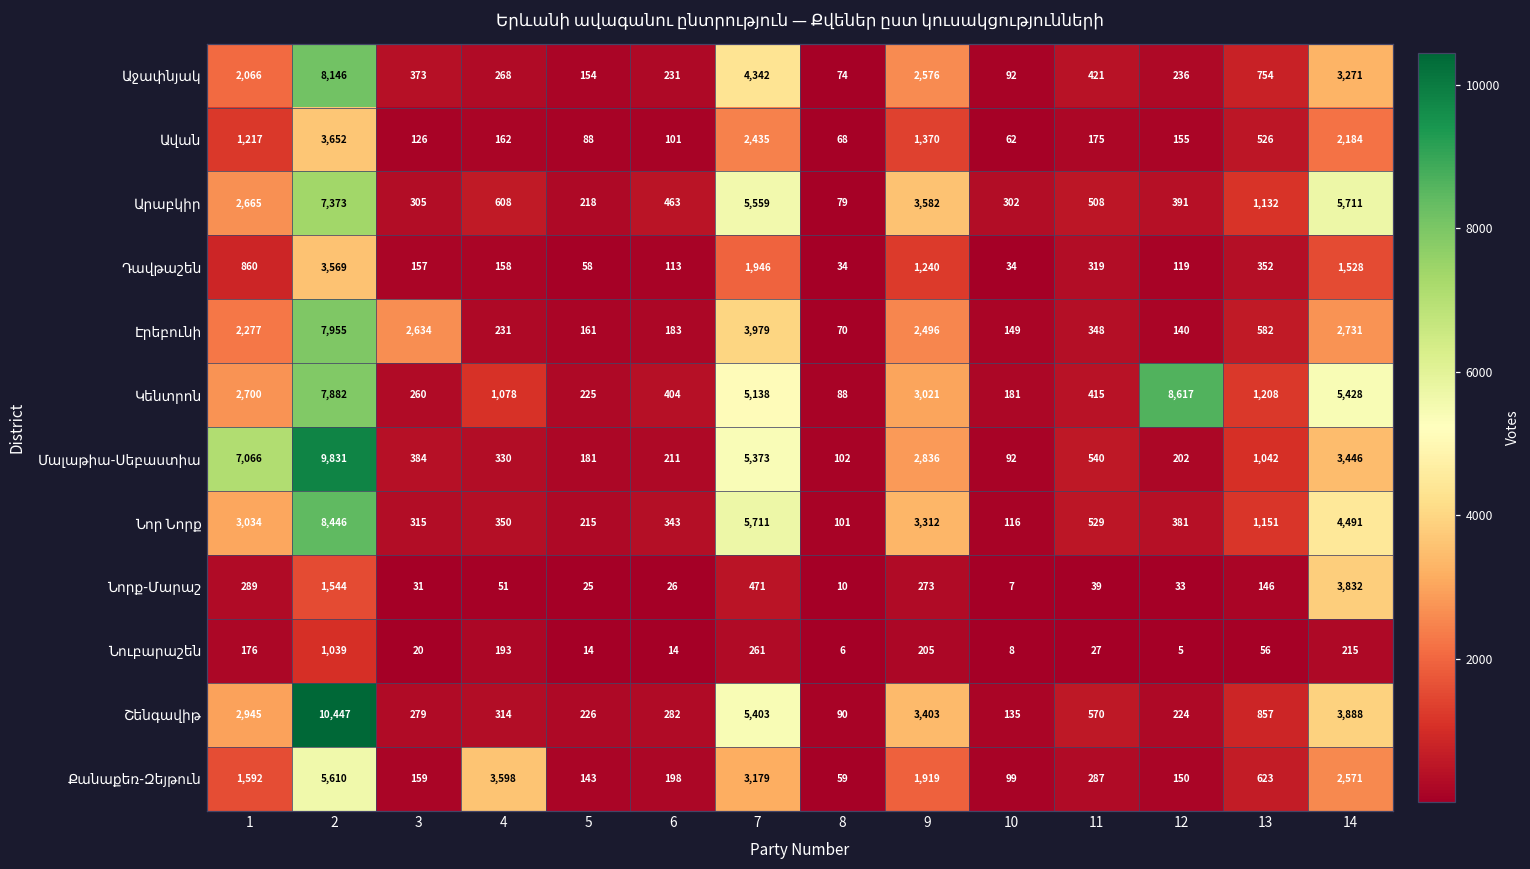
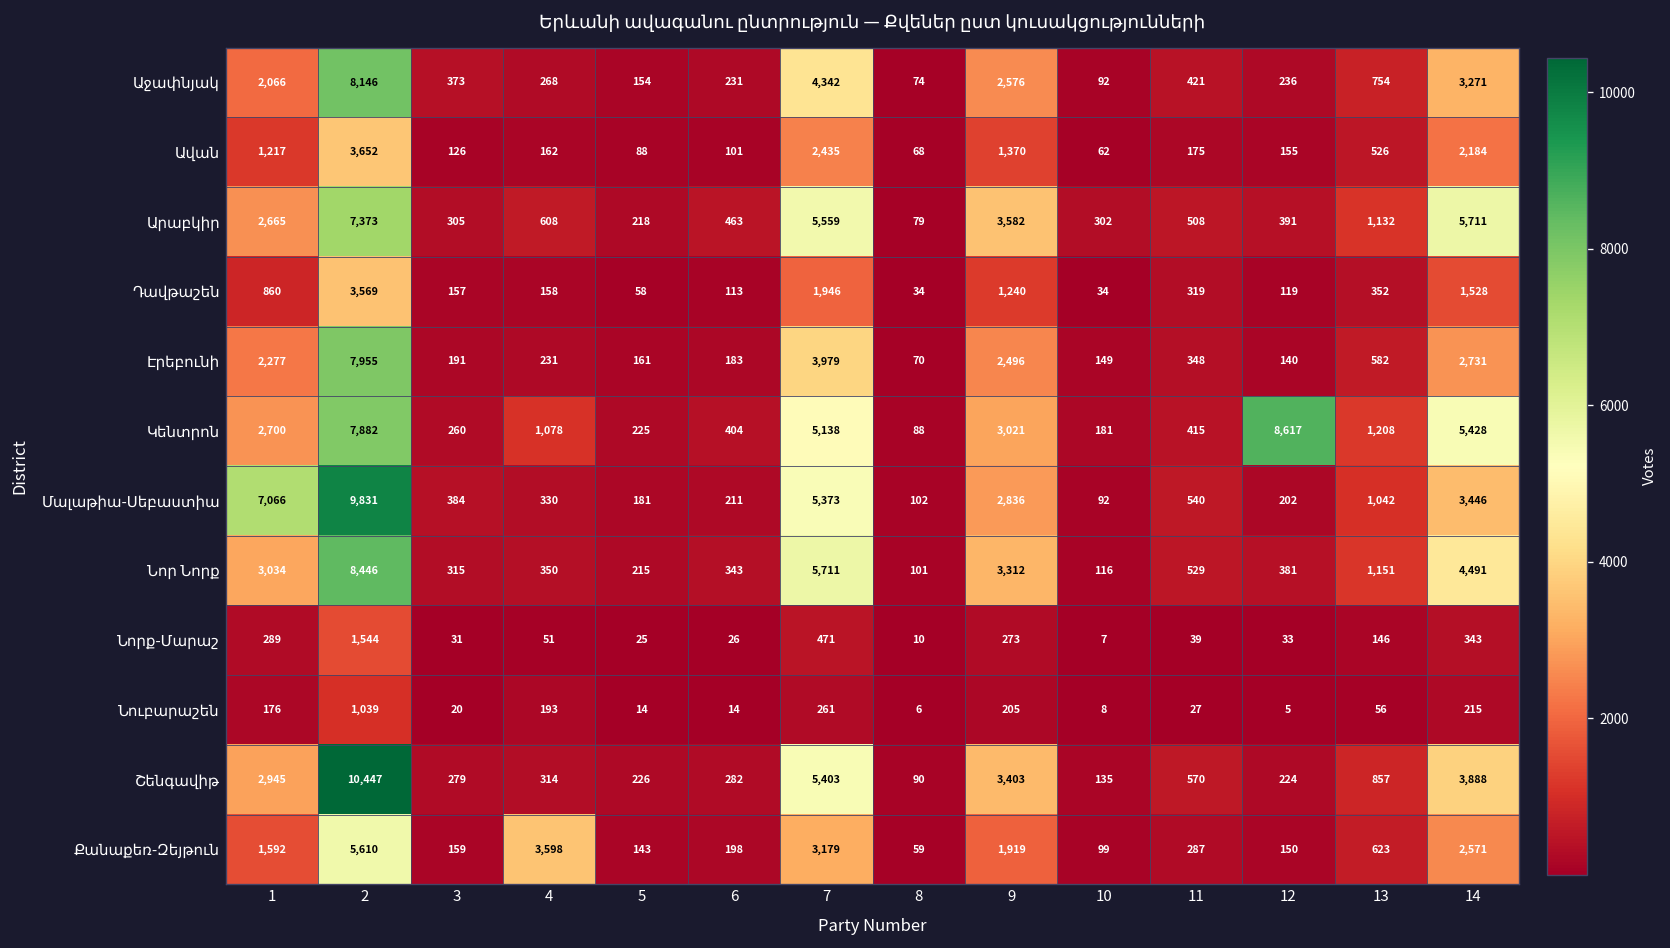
  {
    "Աջափնյակ": {
      "1": "2,066",
      "2": "8,146",
      "3": "373",
      "4": "268",
      "5": "154",
      "6": "231",
      "7": "4,342",
      "8": "74",
      "9": "2,576",
      "10": "92",
      "11": "421",
      "12": "236",
      "13": "754",
      "14": "3,271"
    },
    "Ավան": {
      "1": "1,217",
      "2": "3,652",
      "3": "126",
      "4": "162",
      "5": "88",
      "6": "101",
      "7": "2,435",
      "8": "68",
      "9": "1,370",
      "10": "62",
      "11": "175",
      "12": "155",
      "13": "526",
      "14": "2,184"
    },
    "Արաբկիր": {
      "1": "2,665",
      "2": "7,373",
      "3": "305",
      "4": "608",
      "5": "218",
      "6": "463",
      "7": "5,559",
      "8": "79",
      "9": "3,582",
      "10": "302",
      "11": "508",
      "12": "391",
      "13": "1,132",
      "14": "5,711"
    },
    "Դավթաշեն": {
      "1": "860",
      "2": "3,569",
      "3": "157",
      "4": "158",
      "5": "58",
      "6": "113",
      "7": "1,946",
      "8": "34",
      "9": "1,240",
      "10": "34",
      "11": "319",
      "12": "119",
      "13": "352",
      "14": "1,528"
    },
    "Էրեբունի": {
      "1": "2,277",
      "2": "7,955",
-     "3": "2,634",
+     "3": "191",
      "4": "231",
      "5": "161",
      "6": "183",
      "7": "3,979",
      "8": "70",
      "9": "2,496",
      "10": "149",
      "11": "348",
      "12": "140",
      "13": "582",
      "14": "2,731"
    },
    "Կենտրոն": {
      "1": "2,700",
      "2": "7,882",
      "3": "260",
      "4": "1,078",
      "5": "225",
      "6": "404",
      "7": "5,138",
      "8": "88",
      "9": "3,021",
      "10": "181",
      "11": "415",
      "12": "8,617",
      "13": "1,208",
      "14": "5,428"
    },
    "Մալաթիա-Սեբաստիա": {
      "1": "7,066",
      "2": "9,831",
      "3": "384",
      "4": "330",
      "5": "181",
      "6": "211",
      "7": "5,373",
      "8": "102",
      "9": "2,836",
      "10": "92",
      "11": "540",
      "12": "202",
      "13": "1,042",
      "14": "3,446"
    },
    "Նոր Նորք": {
      "1": "3,034",
      "2": "8,446",
      "3": "315",
      "4": "350",
      "5": "215",
      "6": "343",
      "7": "5,711",
      "8": "101",
      "9": "3,312",
      "10": "116",
      "11": "529",
      "12": "381",
      "13": "1,151",
      "14": "4,491"
    },
    "Նորք-Մարաշ": {
      "1": "289",
      "2": "1,544",
      "3": "31",
      "4": "51",
      "5": "25",
      "6": "26",
      "7": "471",
      "8": "10",
      "9": "273",
      "10": "7",
      "11": "39",
      "12": "33",
      "13": "146",
-     "14": "3,832"
+     "14": "343"
    },
    "Նուբարաշեն": {
      "1": "176",
      "2": "1,039",
      "3": "20",
      "4": "193",
      "5": "14",
      "6": "14",
      "7": "261",
      "8": "6",
      "9": "205",
      "10": "8",
      "11": "27",
      "12": "5",
      "13": "56",
      "14": "215"
    },
    "Շենգավիթ": {
      "1": "2,945",
      "2": "10,447",
      "3": "279",
      "4": "314",
      "5": "226",
      "6": "282",
      "7": "5,403",
      "8": "90",
      "9": "3,403",
      "10": "135",
      "11": "570",
      "12": "224",
      "13": "857",
      "14": "3,888"
    },
    "Քանաքեռ-Զեյթուն": {
      "1": "1,592",
      "2": "5,610",
      "3": "159",
      "4": "3,598",
      "5": "143",
      "6": "198",
      "7": "3,179",
      "8": "59",
      "9": "1,919",
      "10": "99",
      "11": "287",
      "12": "150",
      "13": "623",
      "14": "2,571"
    }
  }
